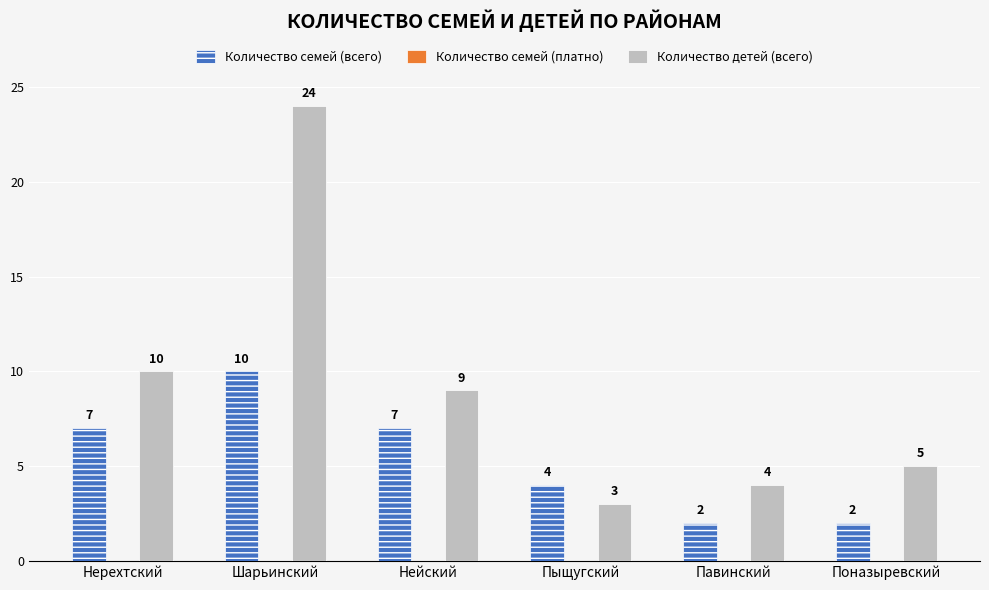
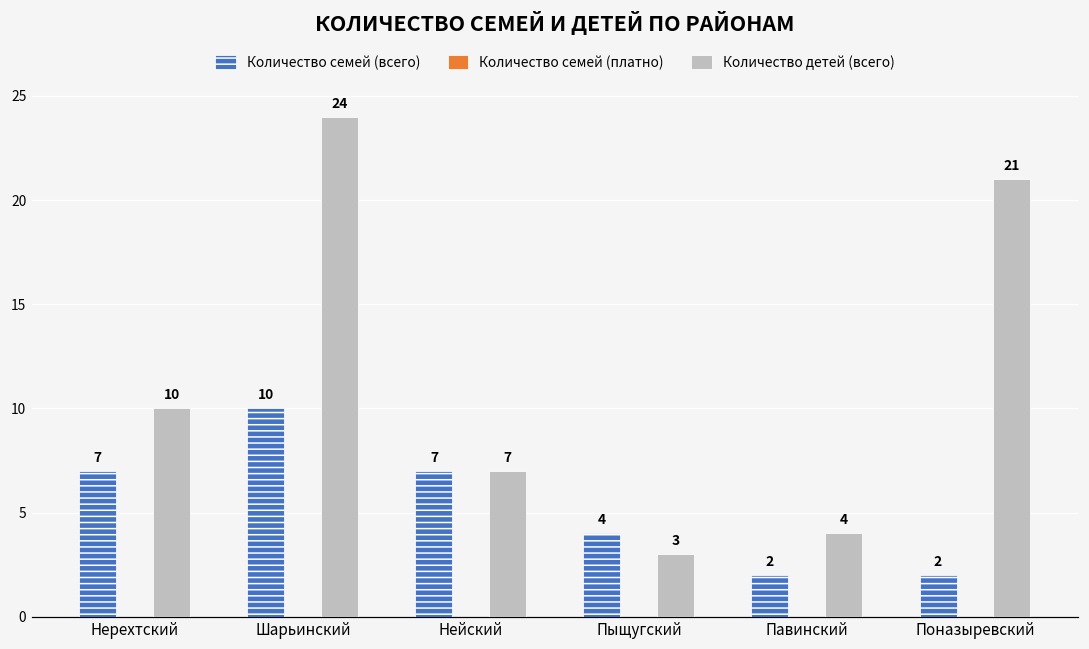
  {
    "Количество семей (всего)": {
      "Нерехтский": 7,
      "Шарьинский": 10,
      "Нейский": 7,
      "Пыщугский": 4,
      "Павинский": 2,
      "Поназыревский": 2
    },
    "Количество семей (платно)": {
      "Нерехтский": 0.0,
      "Шарьинский": 0.0,
      "Нейский": 0.0,
      "Пыщугский": 0.0,
      "Павинский": 0.0,
      "Поназыревский": 0.0
    },
    "Количество детей (всего)": {
      "Нерехтский": 10,
      "Шарьинский": 24,
-     "Нейский": 9,
+     "Нейский": 7,
      "Пыщугский": 3,
      "Павинский": 4,
-     "Поназыревский": 5
+     "Поназыревский": 21
    }
  }
